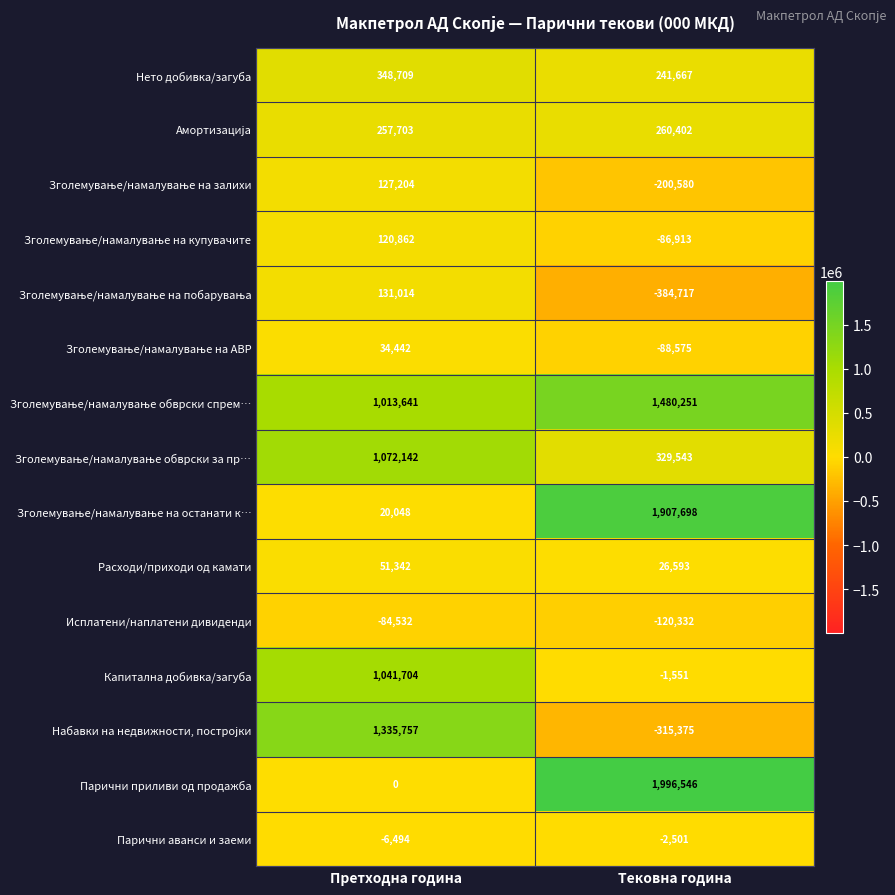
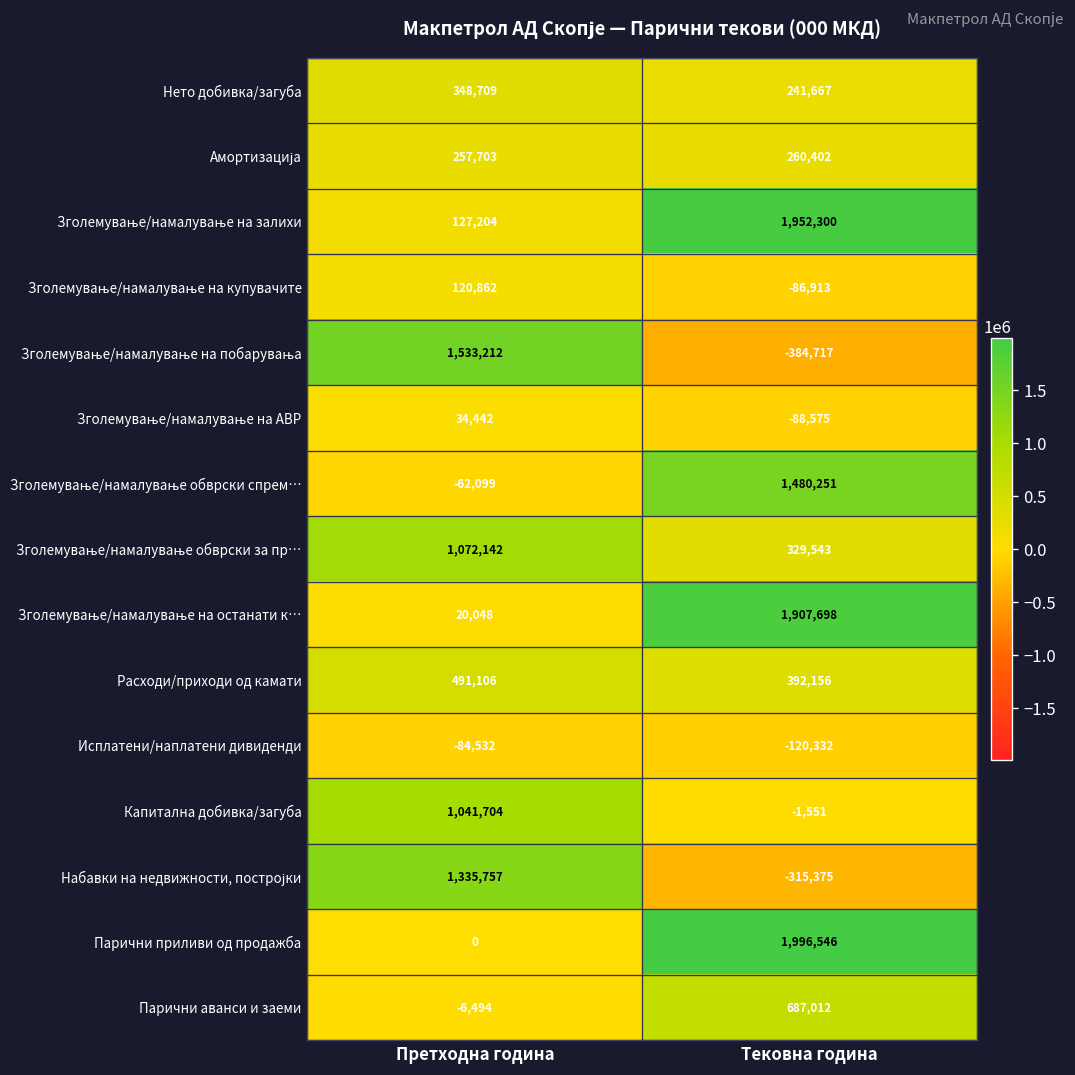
  {
    "Нето добивка/загуба": {
      "Претходна година": "348,709",
      "Тековна година": "241,667"
    },
    "Амортизација": {
      "Претходна година": "257,703",
      "Тековна година": "260,402"
    },
    "Зголемување/намалување на залихи": {
      "Претходна година": "127,204",
-     "Тековна година": "-200,580"
+     "Тековна година": "1,952,300"
    },
    "Зголемување/намалување на купувачите": {
      "Претходна година": "120,862",
      "Тековна година": "-86,913"
    },
    "Зголемување/намалување на побарувања": {
-     "Претходна година": "131,014",
+     "Претходна година": "1,533,212",
      "Тековна година": "-384,717"
    },
    "Зголемување/намалување на АВР": {
      "Претходна година": "34,442",
      "Тековна година": "-88,575"
    },
    "Зголемување/намалување обврски спрем…": {
-     "Претходна година": "1,013,641",
+     "Претходна година": "-62,099",
      "Тековна година": "1,480,251"
    },
    "Зголемување/намалување обврски за пр…": {
      "Претходна година": "1,072,142",
      "Тековна година": "329,543"
    },
    "Зголемување/намалување на останати к…": {
      "Претходна година": "20,048",
      "Тековна година": "1,907,698"
    },
    "Расходи/приходи од камати": {
-     "Претходна година": "51,342",
-     "Тековна година": "26,593"
+     "Претходна година": "491,106",
+     "Тековна година": "392,156"
    },
    "Исплатени/наплатени дивиденди": {
      "Претходна година": "-84,532",
      "Тековна година": "-120,332"
    },
    "Капитална добивка/загуба": {
      "Претходна година": "1,041,704",
      "Тековна година": "-1,551"
    },
    "Набавки на недвижности, постројки": {
      "Претходна година": "1,335,757",
      "Тековна година": "-315,375"
    },
    "Парични приливи од продажба": {
      "Претходна година": "0",
      "Тековна година": "1,996,546"
    },
    "Парични аванси и заеми": {
      "Претходна година": "-6,494",
-     "Тековна година": "-2,501"
+     "Тековна година": "687,012"
    }
  }
